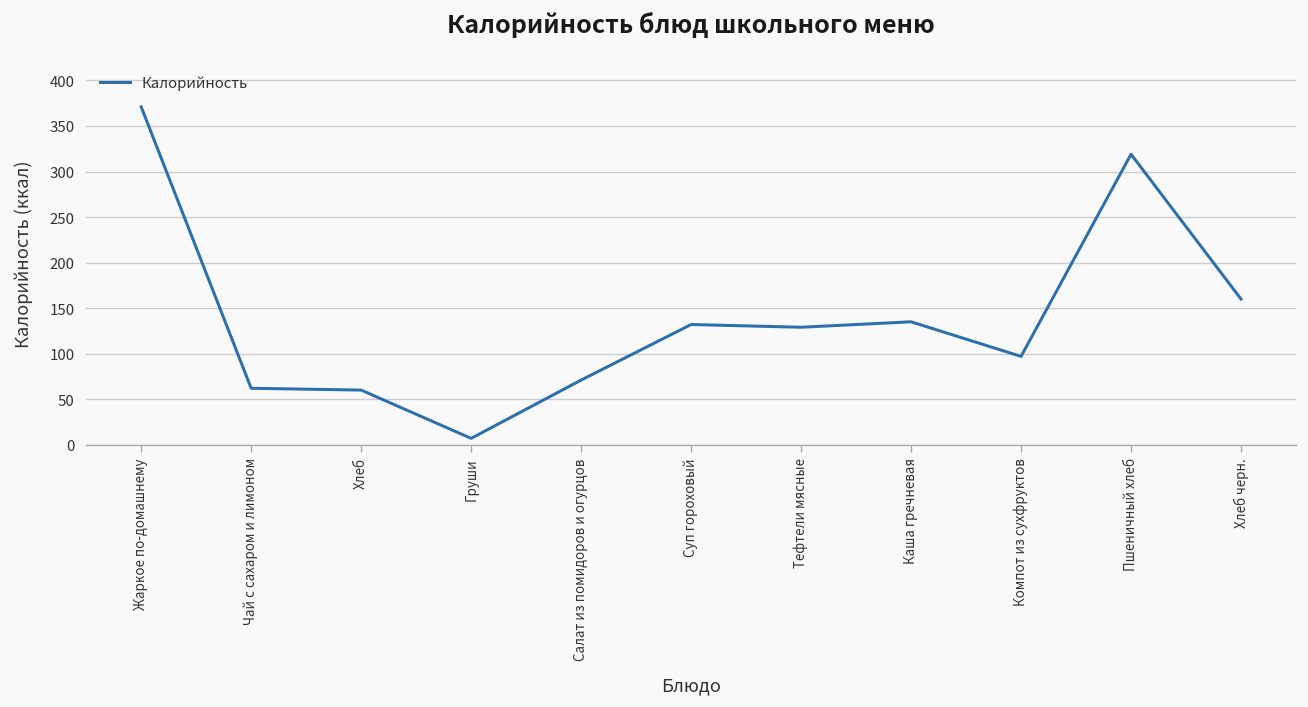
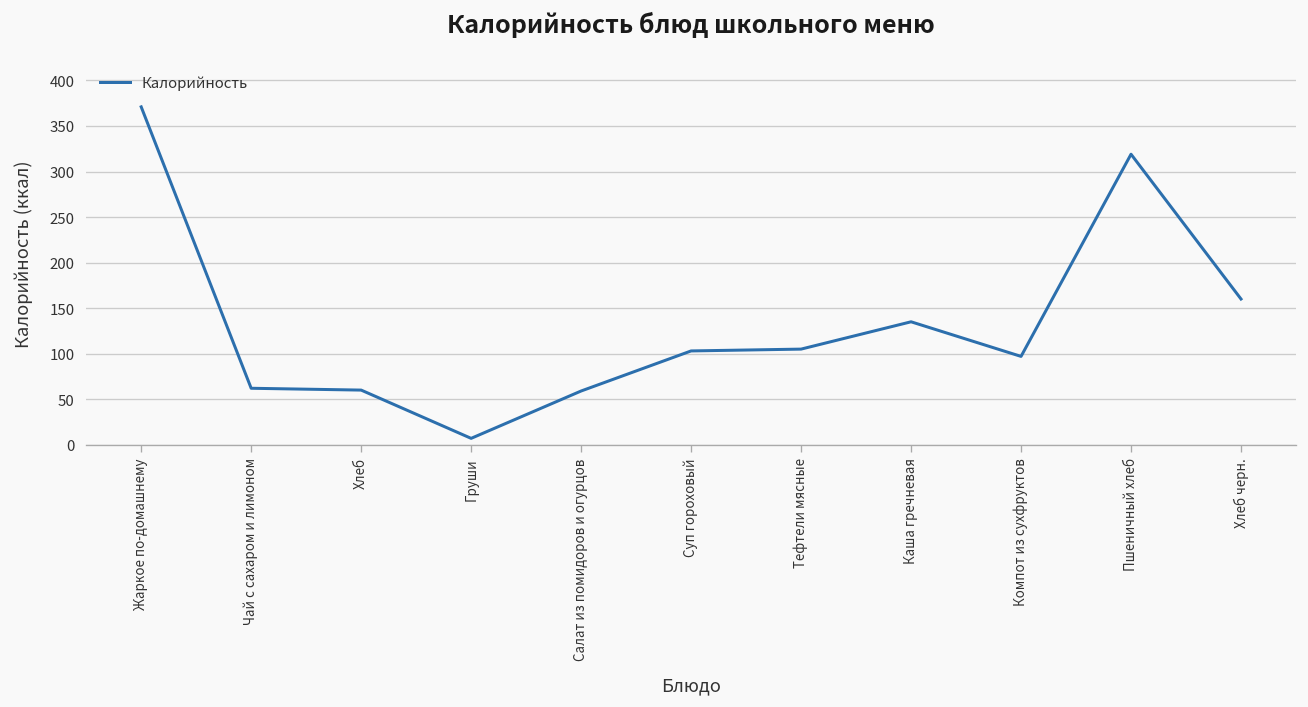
  {
    "Жаркое по-домашнему": 370,
    "Чай с сахаром и лимоном": 60,
    "Хлеб": 60,
    "Груши": 10,
-   "Салат из помидоров и огурцов": 70,
-   "Суп гороховый": 130,
-   "Тефтели мясные": 130,
+   "Салат из помидоров и огурцов": 60,
+   "Суп гороховый": 100,
+   "Тефтели мясные": 110,
    "Каша гречневая": 140,
    "Компот из сухфруктов": 100,
    "Пшеничный хлеб": 320,
    "Хлеб черн.": 160
  }
